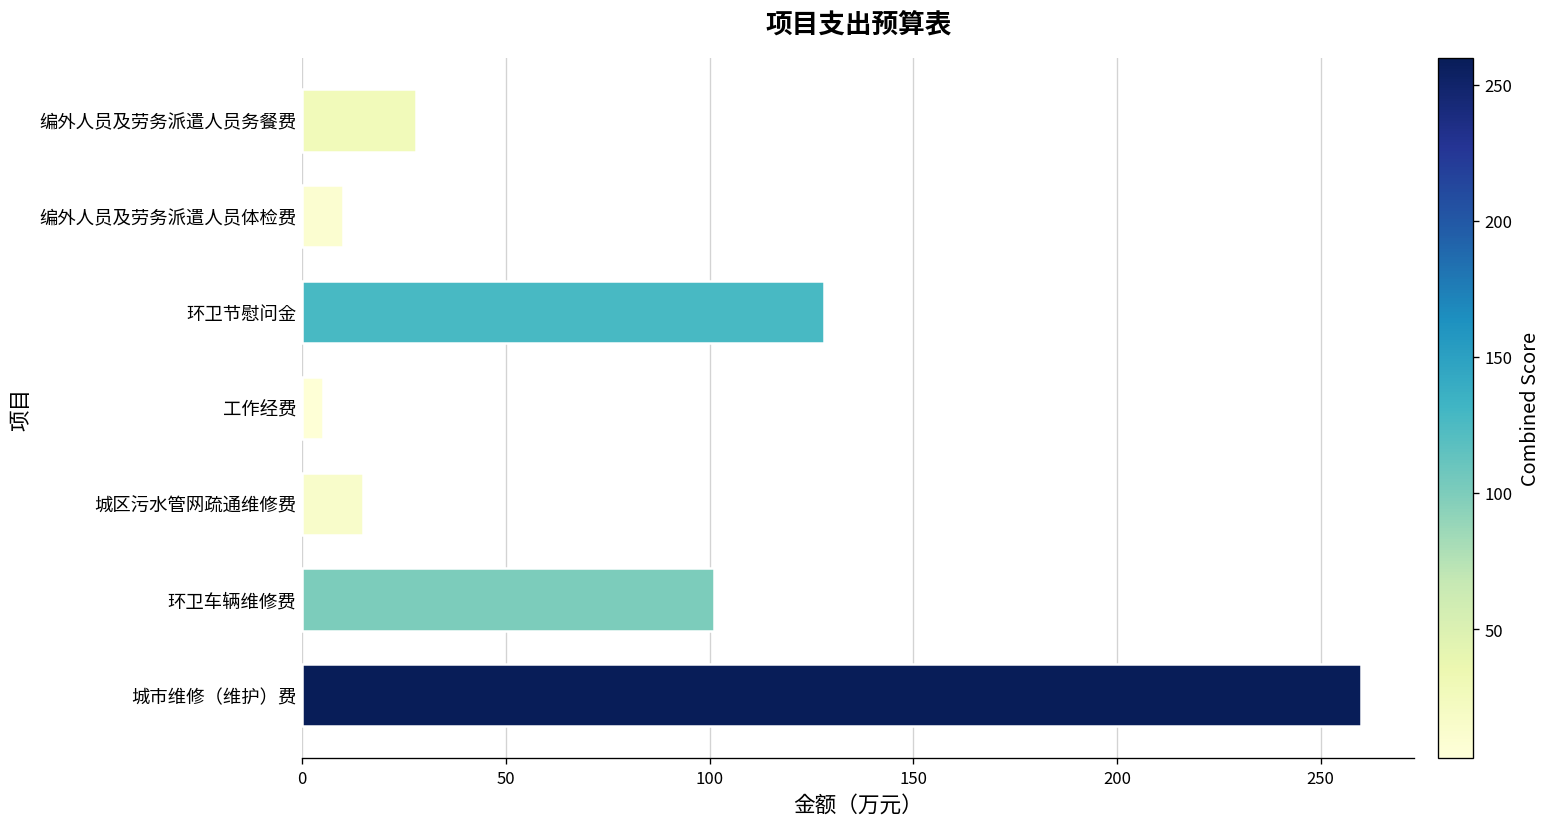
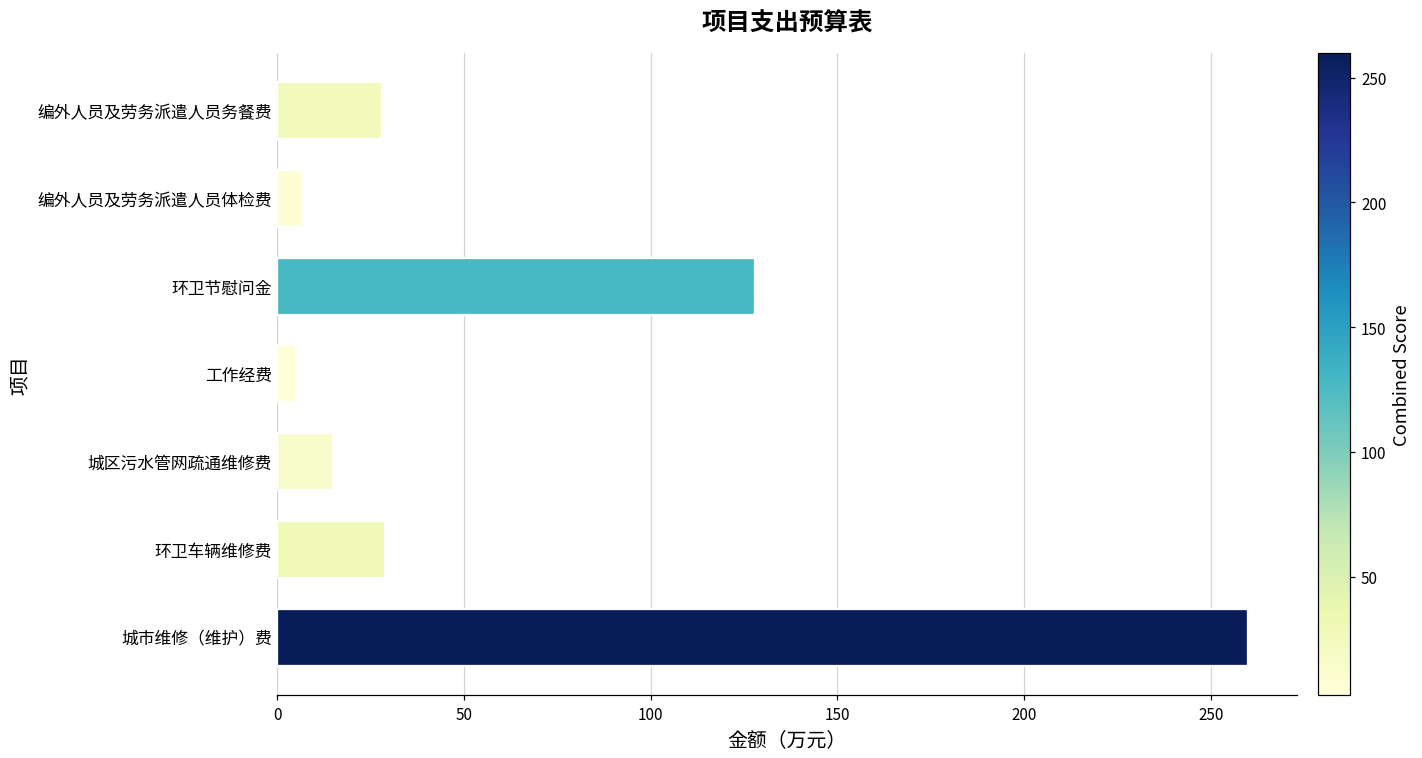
  {
    "编外人员及劳务派遣人员务餐费": 28,
-   "编外人员及劳务派遣人员体检费": 10,
+   "编外人员及劳务派遣人员体检费": 7,
    "环卫节慰问金": 128,
    "工作经费": 5,
    "城区污水管网疏通维修费": 15,
-   "环卫车辆维修费": 101,
+   "环卫车辆维修费": 29,
    "城市维修（维护）费": 260
  }
